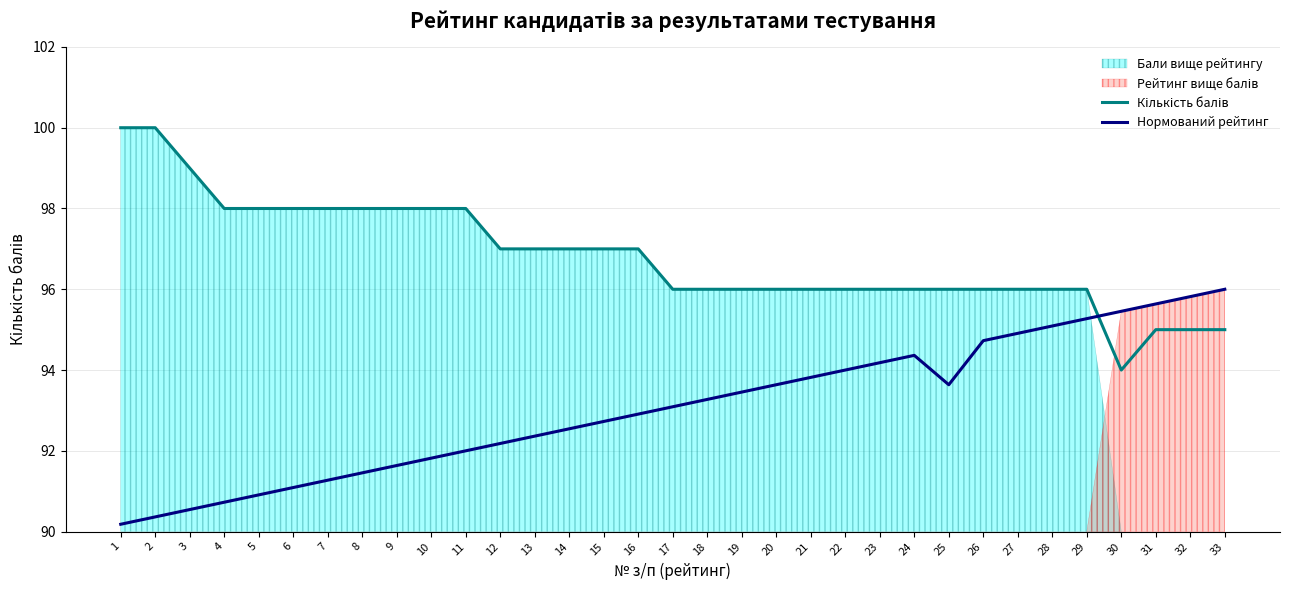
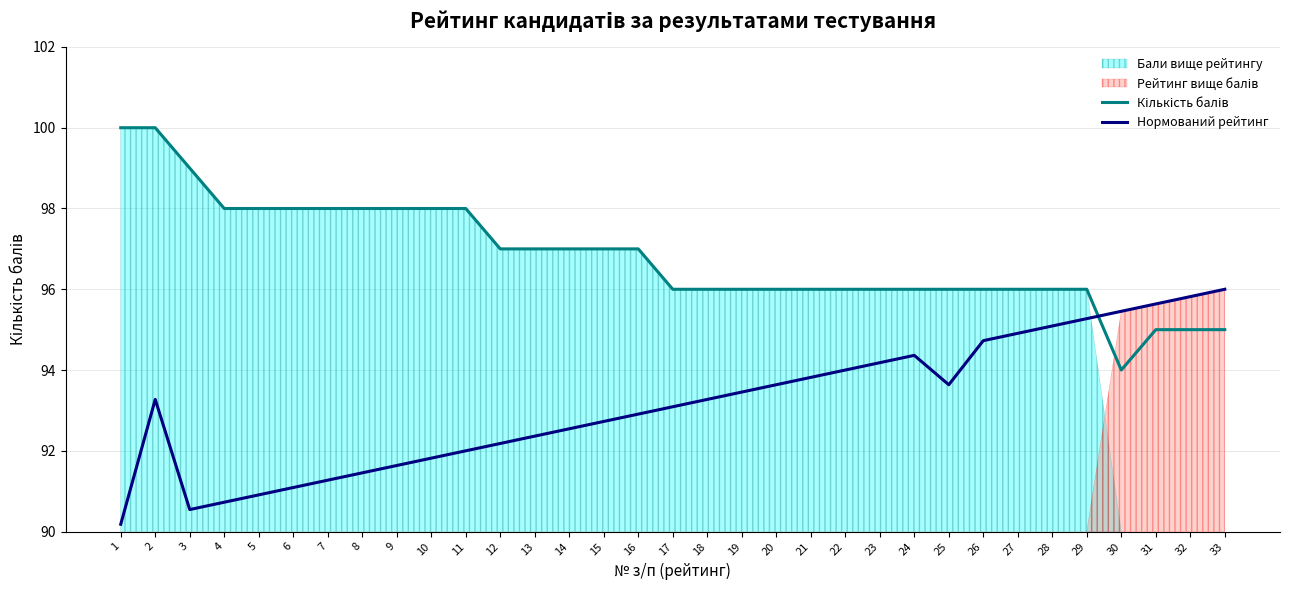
  {
    "Кількість балів": {
      "30": 94.0,
      "31": 95.0,
      "32": 95.0,
      "33": 95.0
    },
    "Нормований рейтинг": {
      "1": 90.2,
-     "2": 90.4,
+     "2": 93.3,
      "3": 90.5,
      "4": 90.7,
      "5": 90.9,
      "6": 91.1,
      "7": 91.3,
      "8": 91.5,
      "9": 91.6,
      "10": 91.8,
      "11": 92.0,
      "12": 92.2,
      "13": 92.4,
      "14": 92.5,
      "15": 92.7,
      "16": 92.9,
      "17": 93.1,
      "18": 93.3,
      "19": 93.5,
      "20": 93.6,
      "21": 93.8,
      "22": 94.0,
      "23": 94.2,
      "24": 94.4,
      "25": 93.6,
      "26": 94.7,
      "27": 94.9,
      "28": 95.1,
      "29": 95.3
    }
  }
